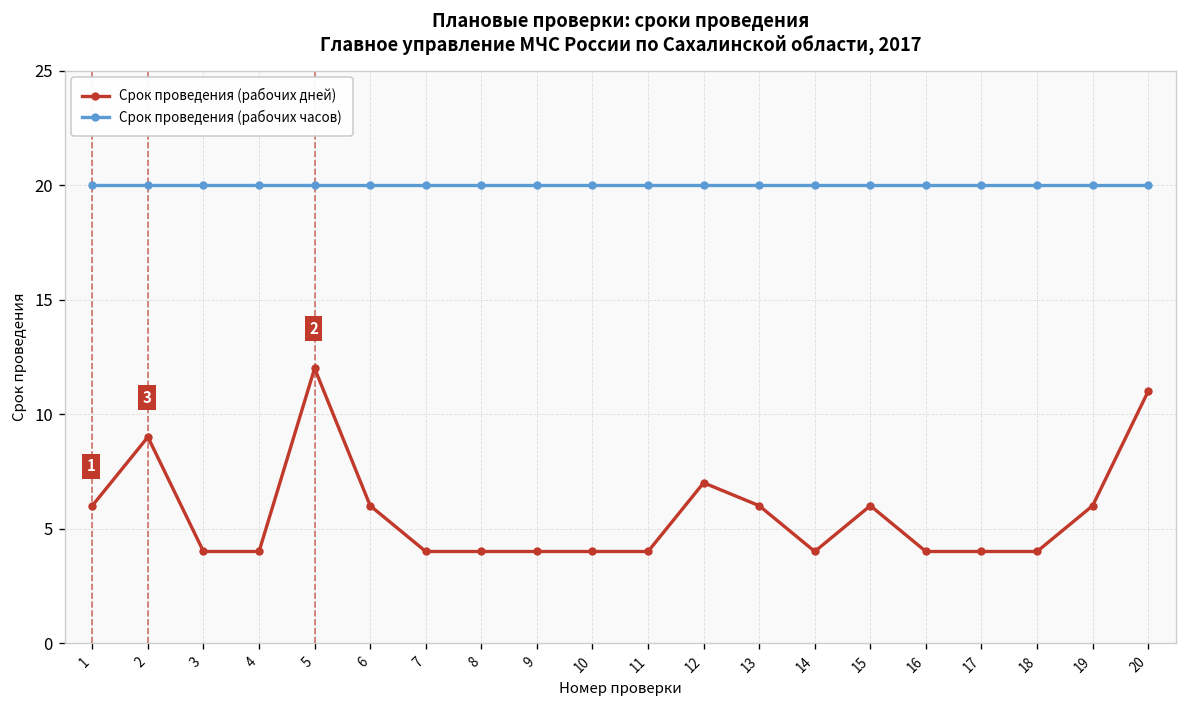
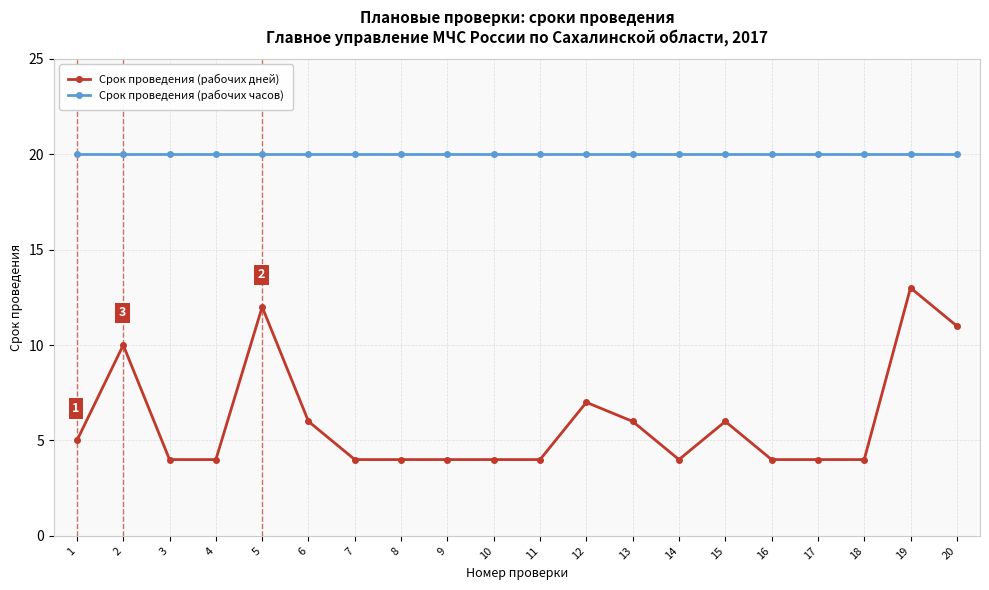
  {
    "Срок проведения (рабочих дней)": {
-     "1": 6,
-     "2": 9,
+     "1": 5,
+     "2": 10,
      "3": 4,
      "4": 4,
      "5": 12,
      "6": 6,
      "7": 4,
      "8": 4,
      "9": 4,
      "10": 4,
      "11": 4,
      "12": 7,
      "13": 6,
      "14": 4,
      "15": 6,
      "16": 4,
      "17": 4,
      "18": 4,
-     "19": 6,
+     "19": 13,
      "20": 11
    },
    "Срок проведения (рабочих часов)": {
      "1": 20,
      "2": 20,
      "3": 20,
      "4": 20,
      "5": 20,
      "6": 20,
      "7": 20,
      "8": 20,
      "9": 20,
      "10": 20,
      "11": 20,
      "12": 20,
      "13": 20,
      "14": 20,
      "15": 20,
      "16": 20,
      "17": 20,
      "18": 20,
      "19": 20,
      "20": 20
    }
  }
